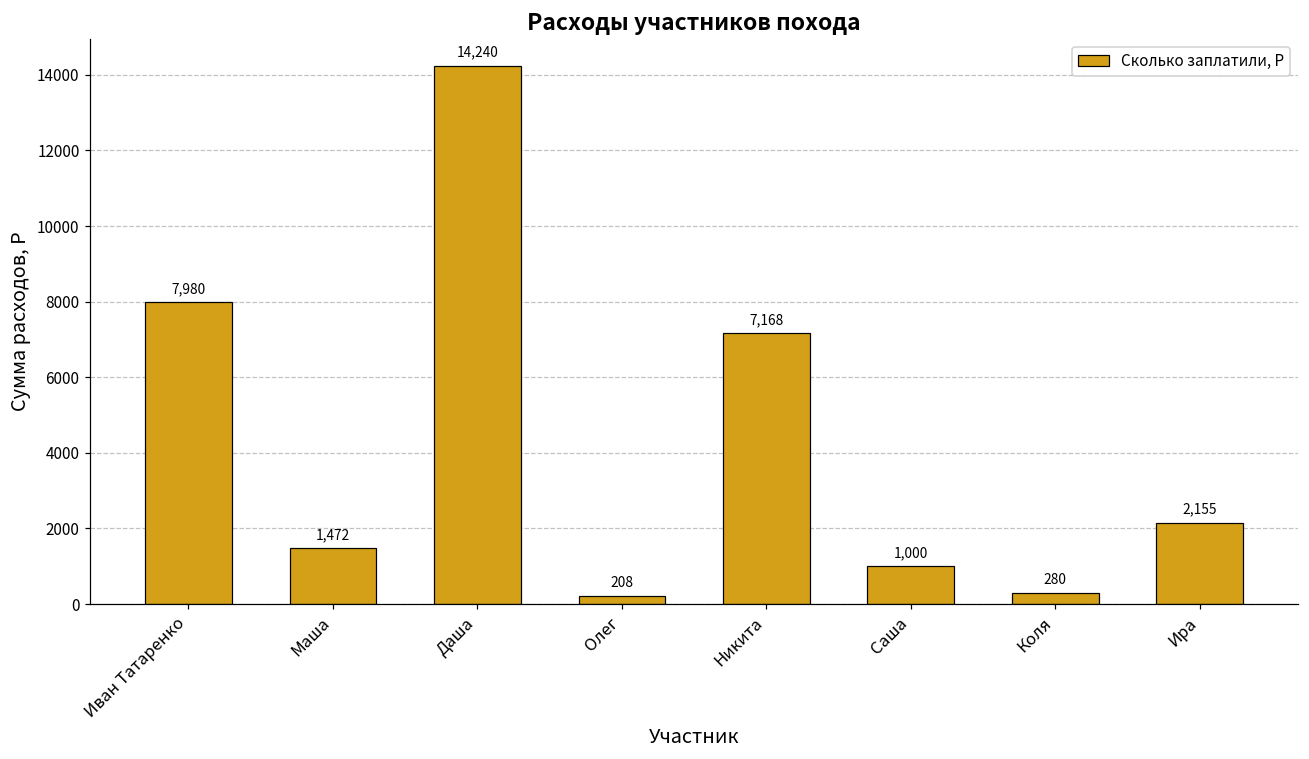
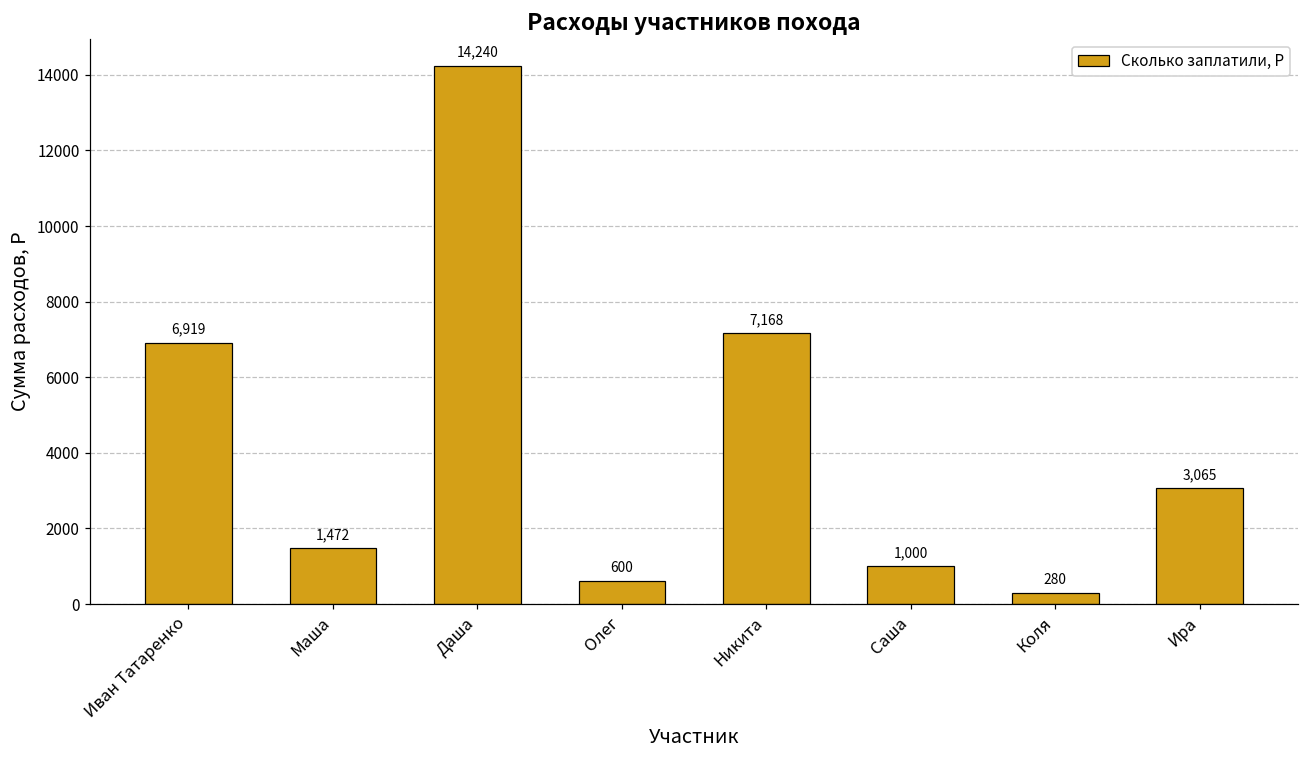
  {
-   "Иван Татаренко": "7,980",
+   "Иван Татаренко": "6,919",
    "Маша": "1,472",
    "Даша": "14,240",
-   "Олег": "208",
+   "Олег": "600",
    "Никита": "7,168",
    "Саша": "1,000",
    "Коля": "280",
-   "Ира": "2,155"
+   "Ира": "3,065"
  }
